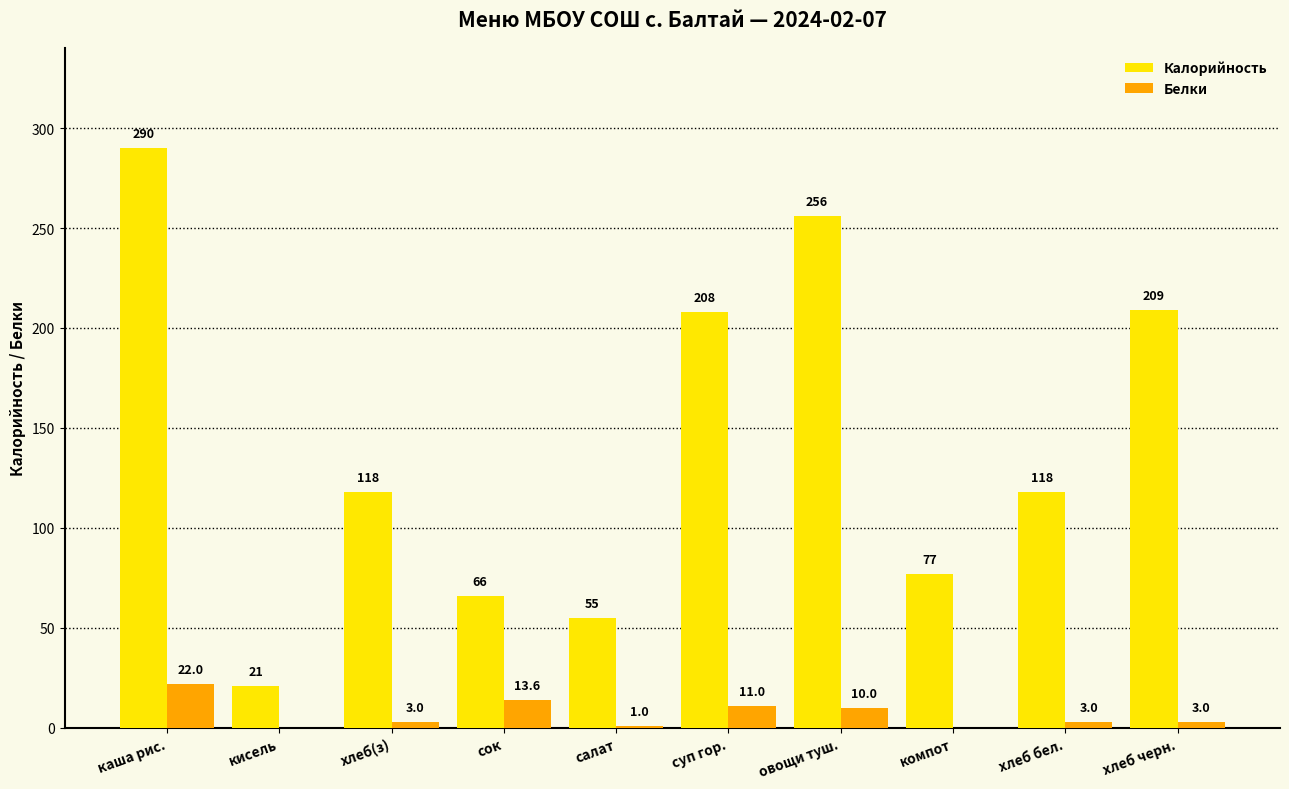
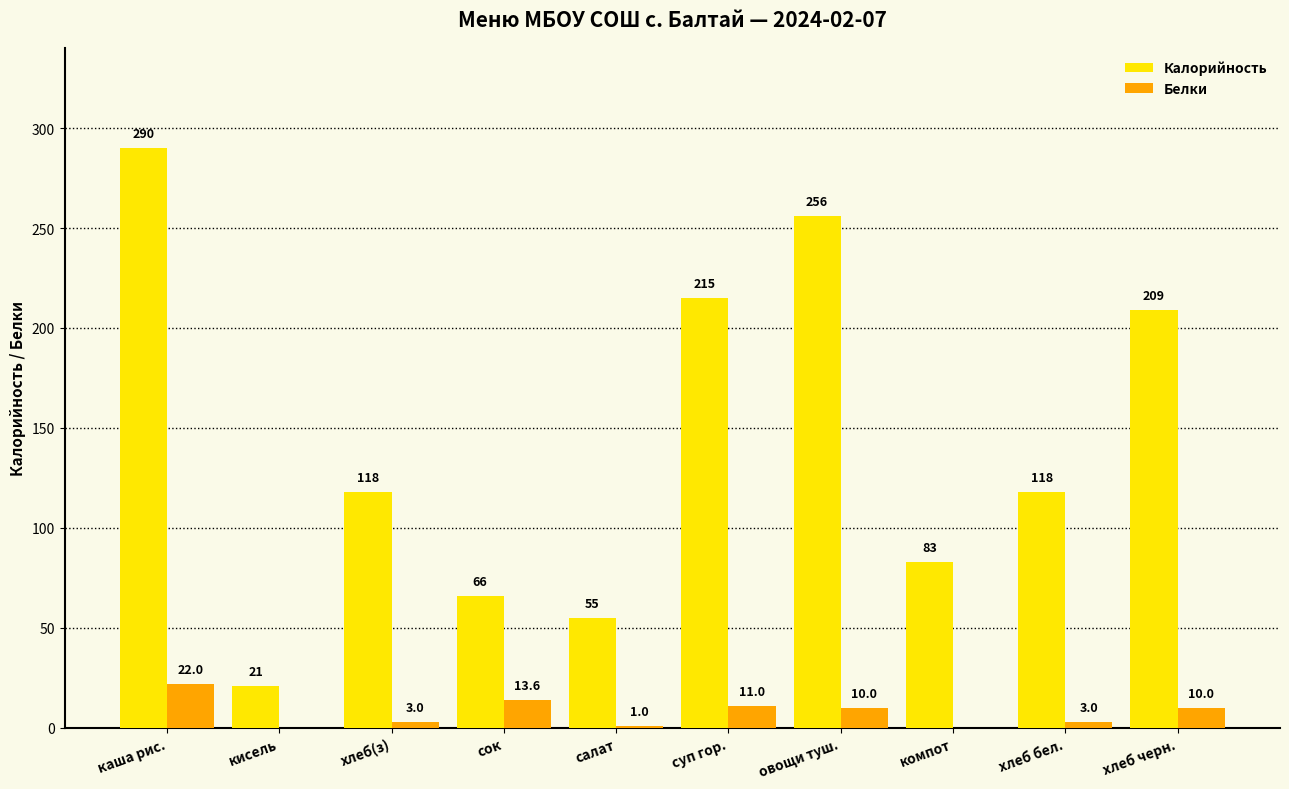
  {
    "Калорийность": {
      "каша рис.": 290,
      "кисель": 21,
      "хлеб(з)": 118,
      "сок": 66,
      "салат": 55,
-     "суп гор.": 208,
+     "суп гор.": 215,
      "овощи туш.": 256,
-     "компот": 77,
+     "компот": 83,
      "хлеб бел.": 118,
      "хлеб черн.": 209
    },
    "Белки": {
      "каша рис.": 22.0,
      "хлеб(з)": 3.0,
      "сок": 13.6,
      "салат": 1.0,
      "суп гор.": 11.0,
      "овощи туш.": 10.0,
      "хлеб бел.": 3.0,
-     "хлеб черн.": 3.0
+     "хлеб черн.": 10.0
    }
  }
